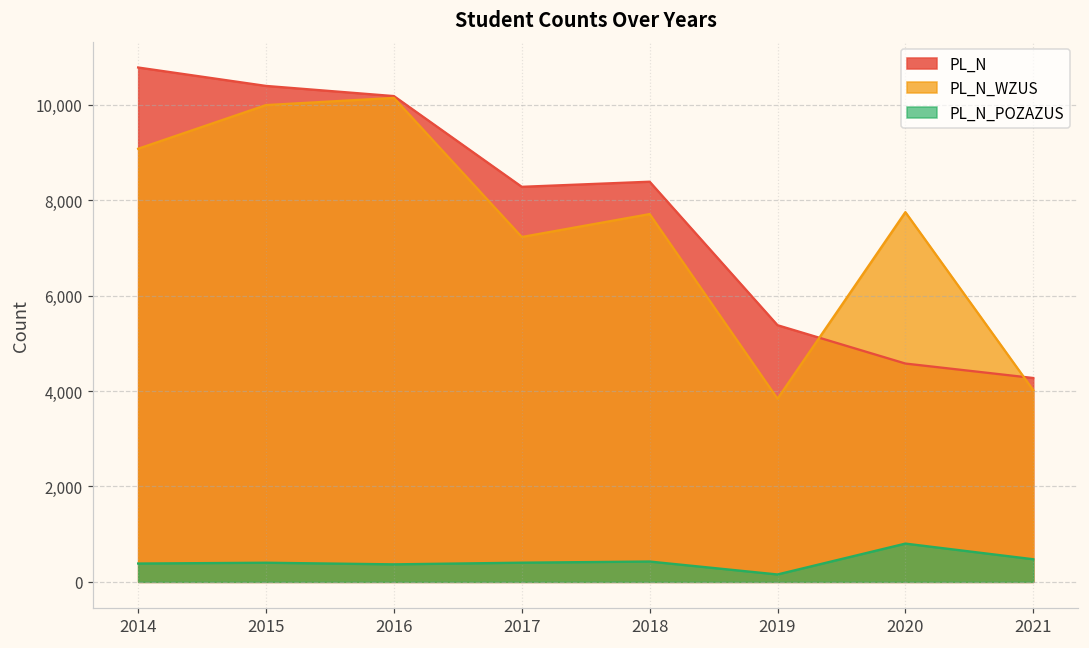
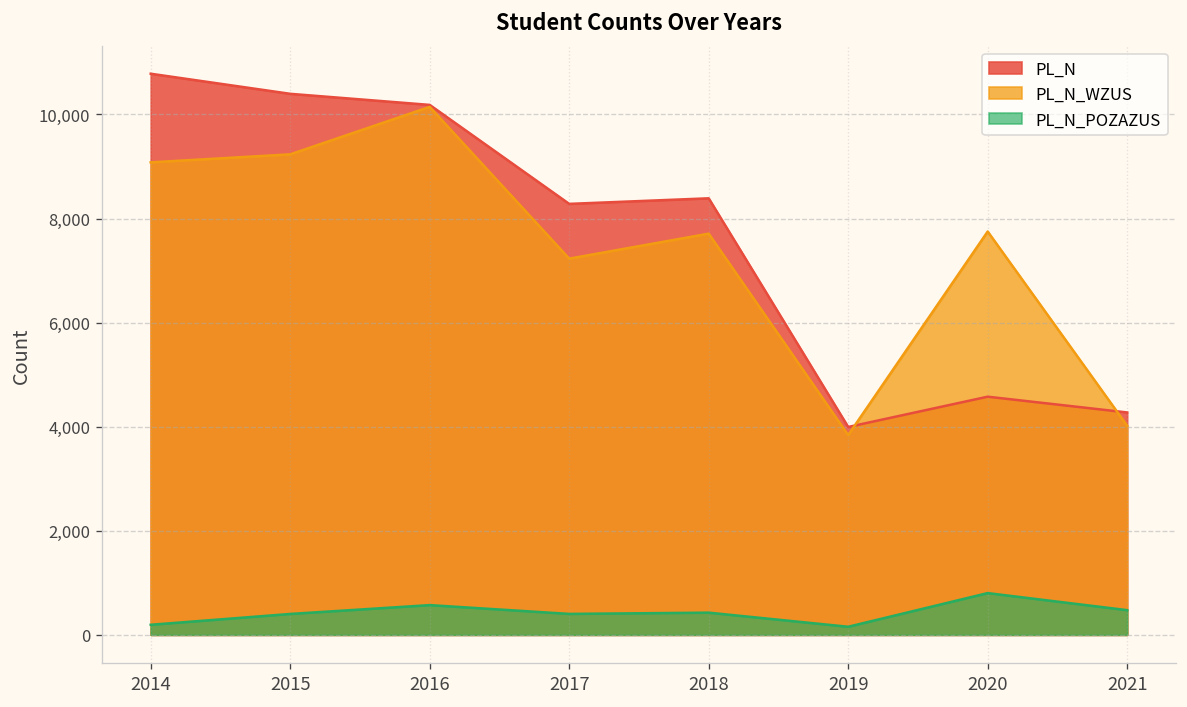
  {
    "PL_N": {
      "2014": "10,800",
      "2015": "10,400",
      "2017": "8,300",
      "2018": "8,400",
-     "2019": "5,400",
+     "2019": "4,000",
      "2020": "4,600",
      "2021": "4,300"
    },
    "PL_N_WZUS": {
      "2014": "9,100",
-     "2015": "10,000",
+     "2015": "9,200",
      "2017": "7,200",
      "2018": "7,700",
      "2019": "3,800",
      "2020": "7,800",
      "2021": "4,000"
    },
    "PL_N_POZAZUS": {
-     "2014": "400",
+     "2014": "200",
      "2015": "400",
-     "2016": "400",
+     "2016": "600",
      "2017": "400",
      "2018": "400",
      "2019": "200",
      "2020": "800",
      "2021": "500"
    }
  }
